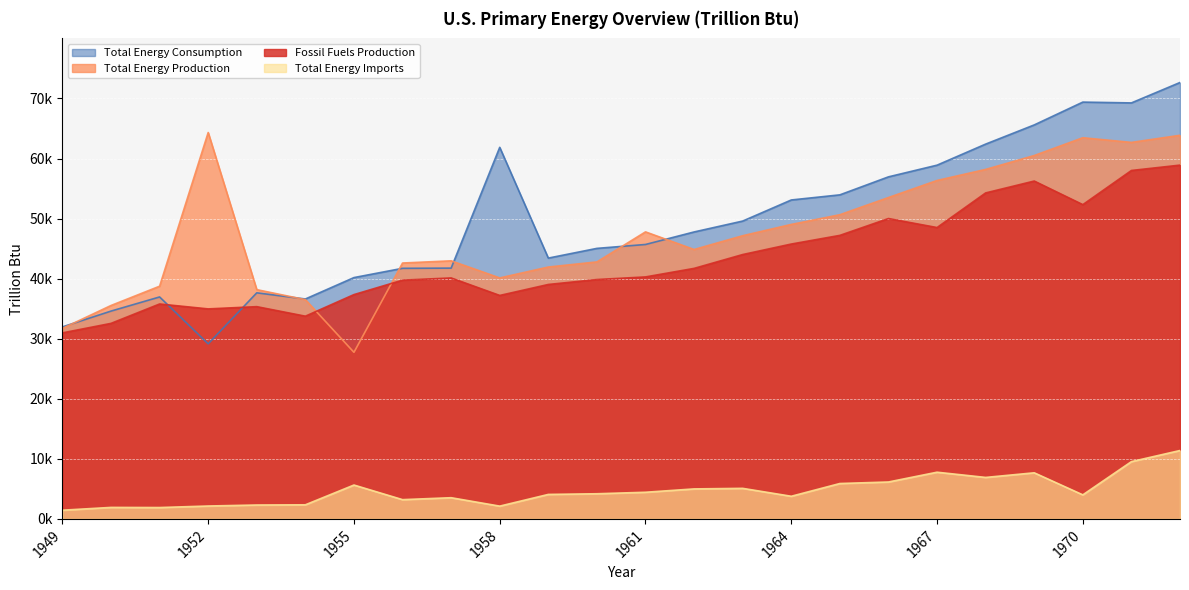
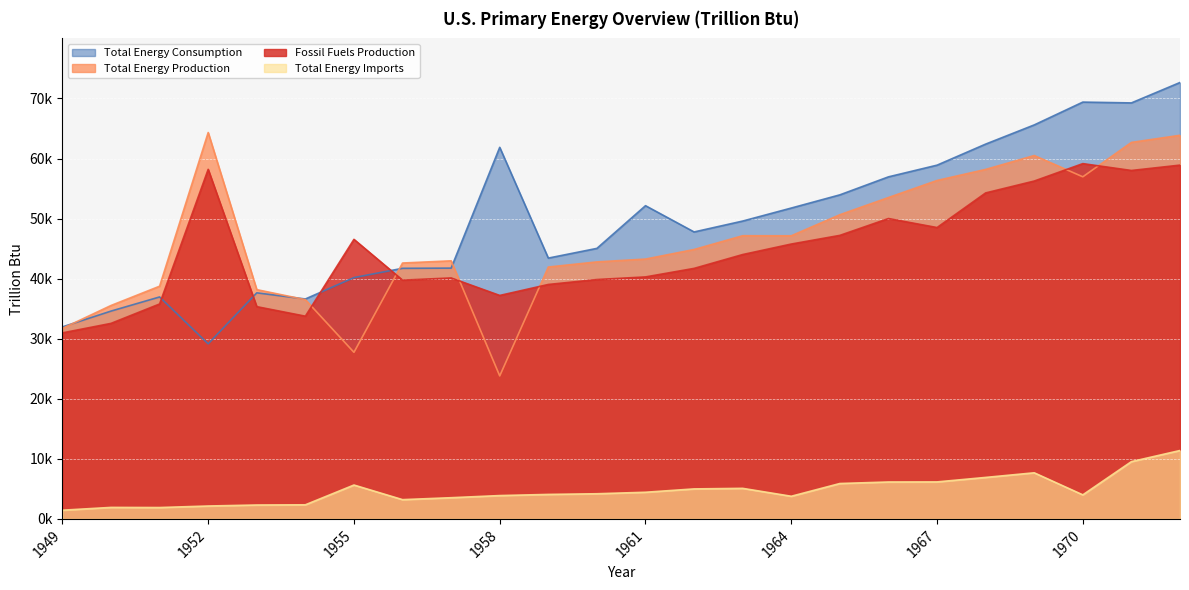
  {
    "Total Energy Consumption": {
      "1952": 29000,
      "1955": 40000,
      "1958": 62000,
-     "1961": 46000,
-     "1964": 53000,
+     "1961": 52000,
+     "1964": 52000,
      "1967": 59000,
      "1970": 69000
    },
    "Total Energy Production": {
      "1952": 64000,
      "1955": 28000,
-     "1958": 40000,
-     "1961": 48000,
-     "1964": 49000,
+     "1958": 24000,
+     "1961": 43000,
+     "1964": 47000,
      "1967": 56000,
-     "1970": 63000
+     "1970": 57000
    },
    "Fossil Fuels Production": {
      "1949": 31000,
-     "1952": 35000,
-     "1955": 37000,
+     "1952": 58000,
+     "1955": 47000,
      "1958": 37000,
      "1961": 40000,
      "1964": 46000,
      "1967": 49000,
-     "1970": 52000
+     "1970": 59000
    },
    "Total Energy Imports": {
      "1949": 1000,
      "1952": 2000,
      "1955": 6000,
-     "1958": 2000,
+     "1958": 4000,
      "1961": 4000,
      "1964": 4000,
-     "1967": 8000,
+     "1967": 6000,
      "1970": 4000
    }
  }
